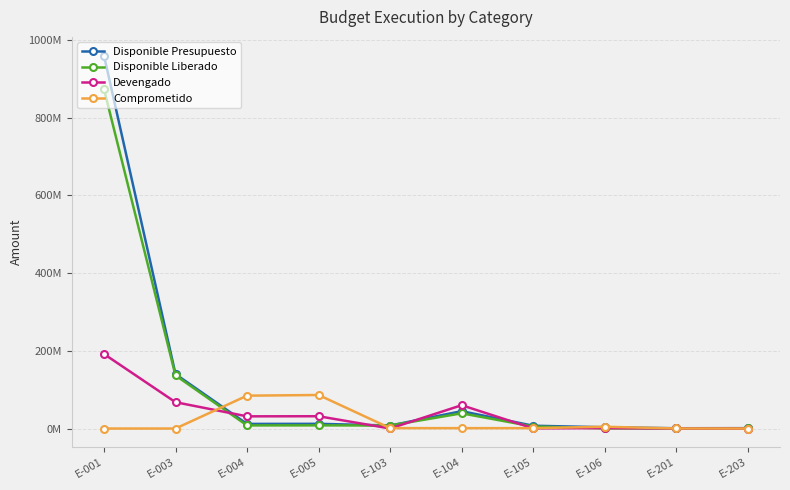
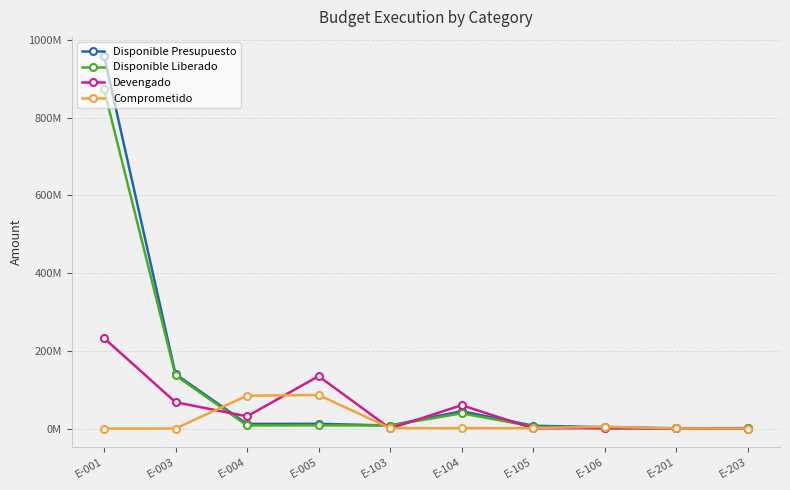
  {
    "Devengado": {
-     "E-001": 190000000,
+     "E-001": 230000000,
      "E-003": 70000000,
      "E-004": 30000000,
-     "E-005": 30000000,
+     "E-005": 130000000,
      "E-104": 60000000
    },
    "Comprometido": {
      "E-001": 0,
      "E-003": 0,
      "E-004": 80000000,
      "E-005": 90000000,
      "E-104": 0
    }
  }
